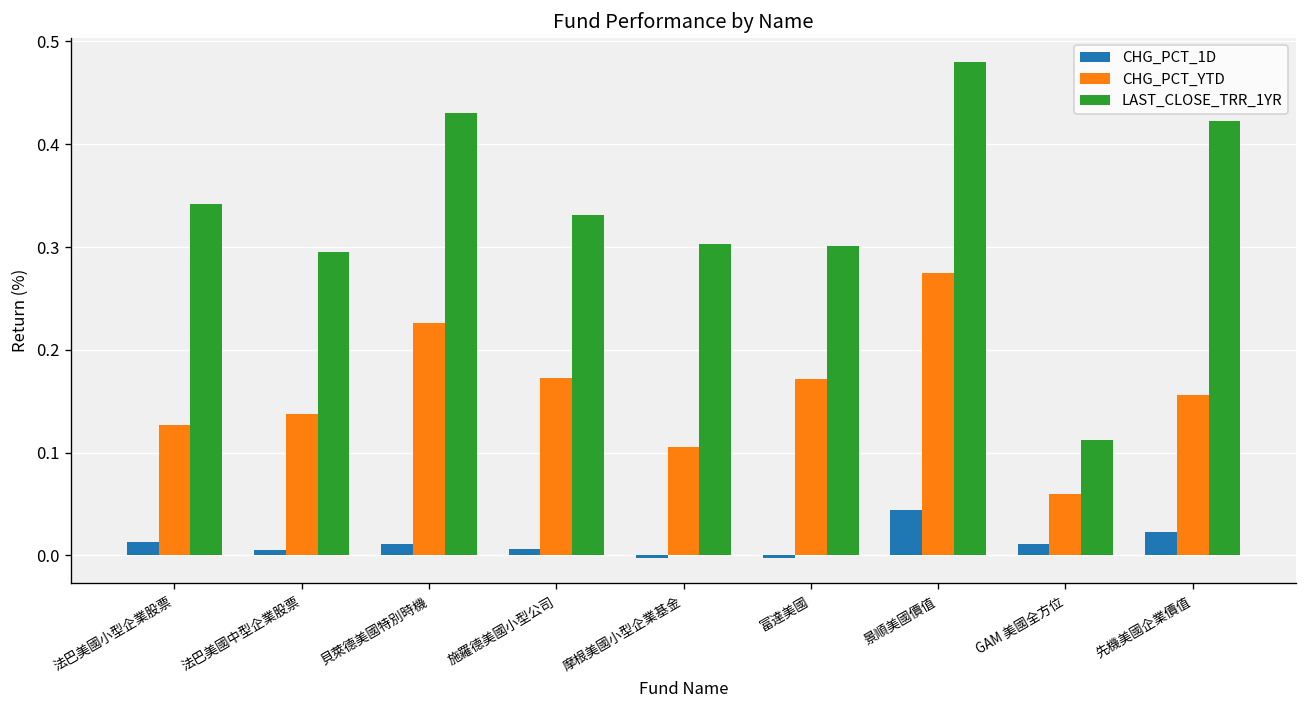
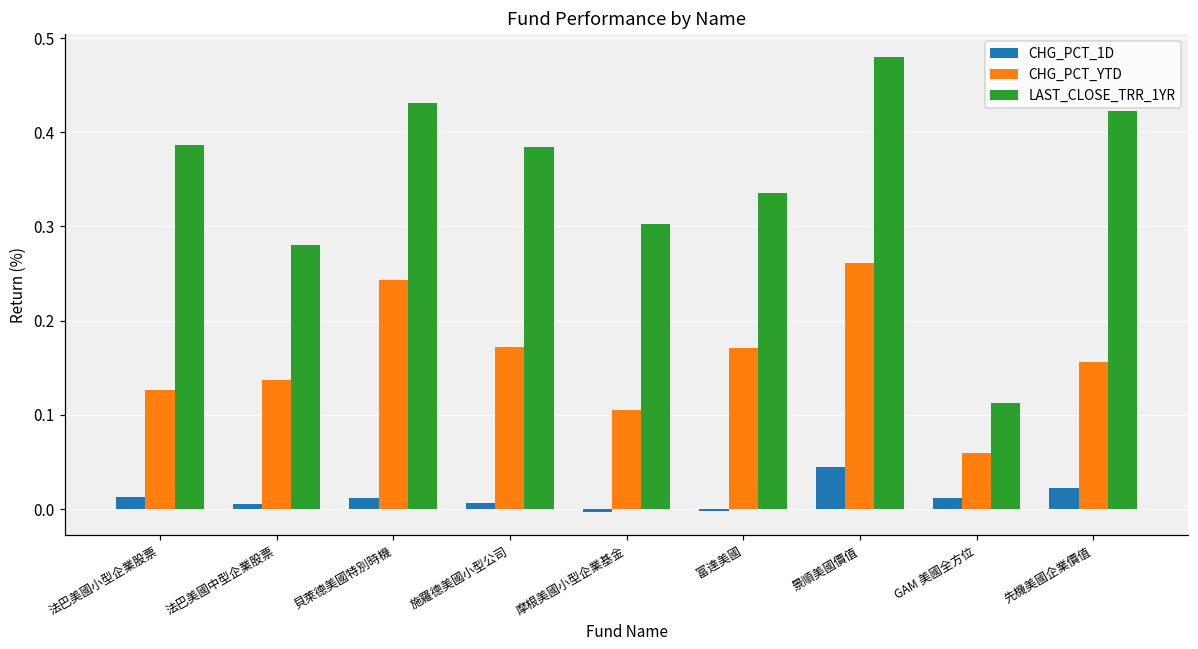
  {
    "CHG_PCT_1D": {
      "法巴美國小型企業股票": 0.01,
      "法巴美國中型企業股票": 0.01,
      "貝萊德美國特別時機": 0.01,
      "施羅德美國小型公司": 0.01,
      "摩根美國小型企業基金": 0.00,
      "景順美國價值": 0.04,
      "GAM 美國全方位": 0.01,
      "先機美國企業價值": 0.02
    },
    "CHG_PCT_YTD": {
      "法巴美國小型企業股票": 0.13,
      "法巴美國中型企業股票": 0.14,
-     "貝萊德美國特別時機": 0.23,
+     "貝萊德美國特別時機": 0.24,
      "施羅德美國小型公司": 0.17,
      "摩根美國小型企業基金": 0.11,
      "富達美國": 0.17,
-     "景順美國價值": 0.28,
+     "景順美國價值": 0.26,
      "GAM 美國全方位": 0.06,
      "先機美國企業價值": 0.16
    },
    "LAST_CLOSE_TRR_1YR": {
-     "法巴美國小型企業股票": 0.34,
-     "法巴美國中型企業股票": 0.30,
+     "法巴美國小型企業股票": 0.39,
+     "法巴美國中型企業股票": 0.28,
      "貝萊德美國特別時機": 0.43,
-     "施羅德美國小型公司": 0.33,
+     "施羅德美國小型公司": 0.38,
      "摩根美國小型企業基金": 0.30,
-     "富達美國": 0.30,
+     "富達美國": 0.34,
      "景順美國價值": 0.48,
      "GAM 美國全方位": 0.11,
      "先機美國企業價值": 0.42
    }
  }
